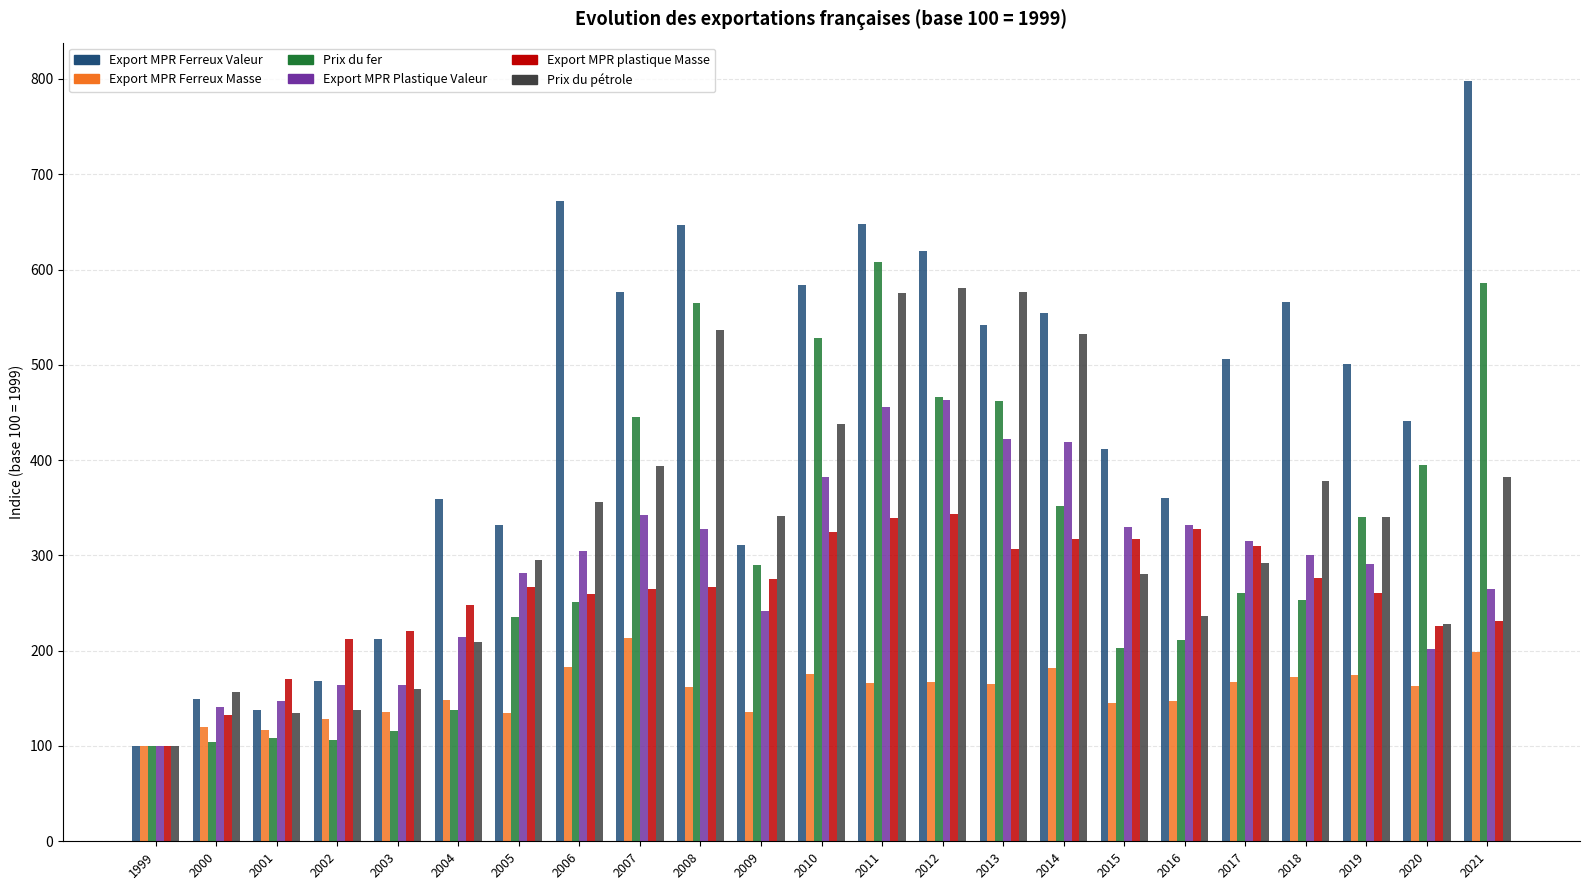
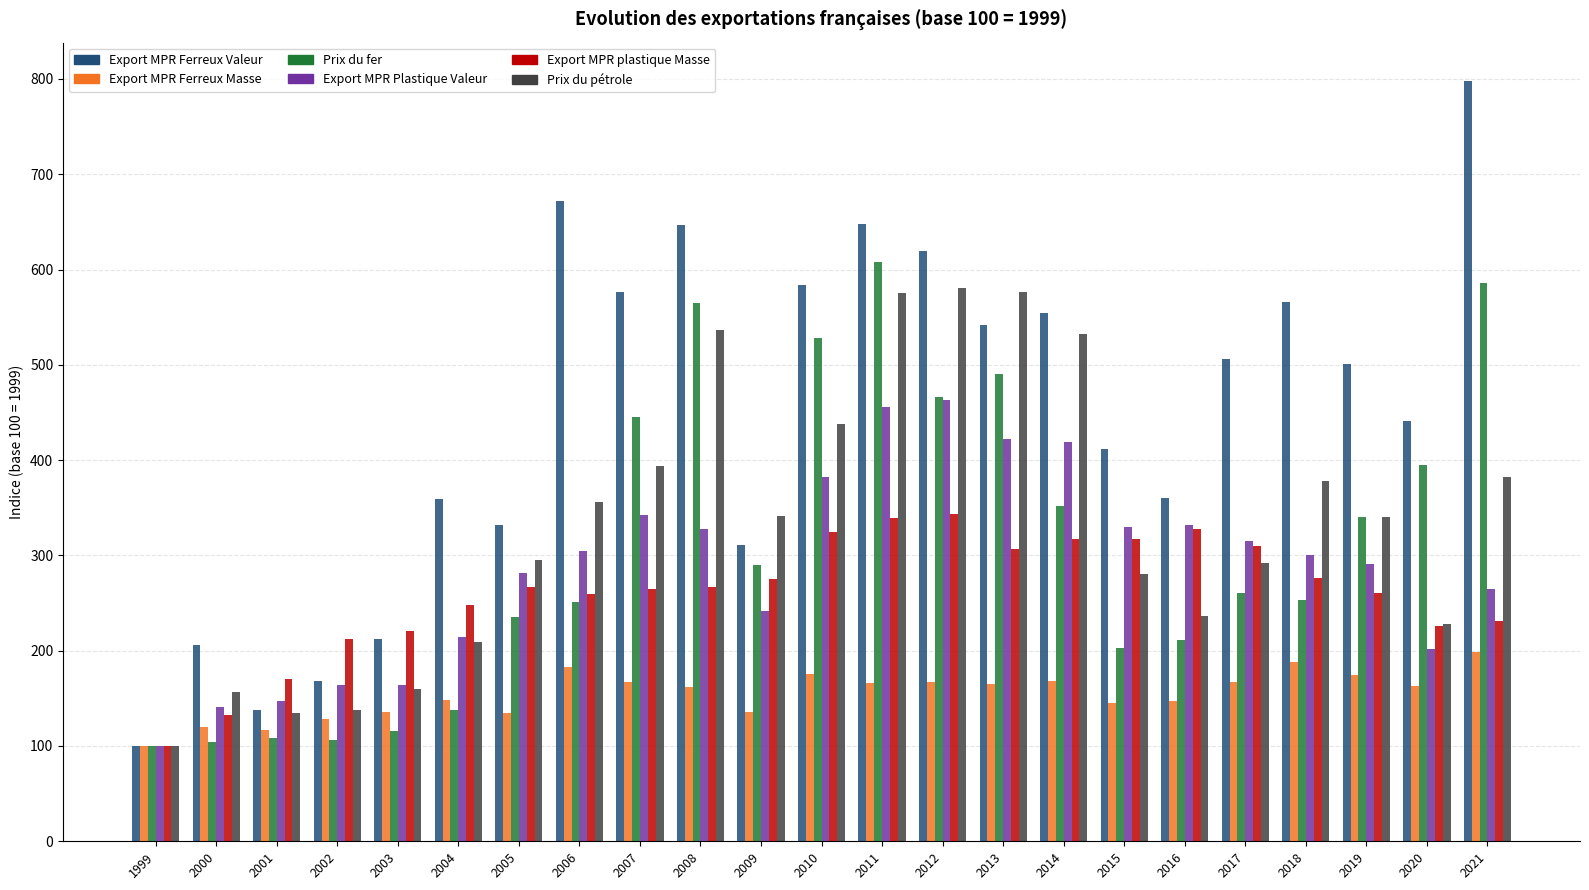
  {
    "Export MPR Ferreux Valeur": {
      "1999": 100,
-     "2000": 150,
+     "2000": 210,
      "2001": 140,
      "2002": 170,
      "2003": 210,
      "2004": 360,
      "2005": 330,
      "2006": 670,
      "2007": 580,
      "2008": 650,
      "2009": 310,
      "2010": 580,
      "2011": 650,
      "2012": 620,
      "2013": 540,
      "2014": 550,
      "2015": 410,
      "2016": 360,
      "2017": 510,
      "2018": 570,
      "2019": 500,
      "2020": 440,
      "2021": 800
    },
    "Export MPR Ferreux Masse": {
      "1999": 100,
      "2000": 120,
      "2001": 120,
      "2002": 130,
      "2003": 140,
      "2004": 150,
      "2005": 130,
      "2006": 180,
-     "2007": 210,
+     "2007": 170,
      "2008": 160,
      "2009": 140,
      "2010": 180,
      "2011": 170,
      "2012": 170,
      "2013": 160,
-     "2014": 180,
+     "2014": 170,
      "2015": 140,
      "2016": 150,
      "2017": 170,
-     "2018": 170,
+     "2018": 190,
      "2019": 170,
      "2020": 160,
      "2021": 200
    },
    "Prix du fer": {
      "1999": 100,
      "2000": 100,
      "2001": 110,
      "2002": 110,
      "2003": 120,
      "2004": 140,
      "2005": 240,
      "2006": 250,
      "2007": 450,
      "2008": 570,
      "2009": 290,
      "2010": 530,
      "2011": 610,
      "2012": 470,
-     "2013": 460,
+     "2013": 490,
      "2014": 350,
      "2015": 200,
      "2016": 210,
      "2017": 260,
      "2018": 250,
      "2019": 340,
      "2020": 390,
      "2021": 590
    },
    "Export MPR Plastique Valeur": {
      "1999": 100,
      "2000": 140,
      "2001": 150,
      "2002": 160,
      "2003": 160,
      "2004": 210,
      "2005": 280,
      "2006": 300,
      "2007": 340,
      "2008": 330,
      "2009": 240,
      "2010": 380,
      "2011": 460,
      "2012": 460,
      "2013": 420,
      "2014": 420,
      "2015": 330,
      "2016": 330,
      "2017": 320,
      "2018": 300,
      "2019": 290,
      "2020": 200,
      "2021": 260
    },
    "Export MPR plastique Masse": {
      "1999": 100,
      "2000": 130,
      "2001": 170,
      "2002": 210,
      "2003": 220,
      "2004": 250,
      "2005": 270,
      "2006": 260,
      "2007": 260,
      "2008": 270,
      "2009": 280,
      "2010": 320,
      "2011": 340,
      "2012": 340,
      "2013": 310,
      "2014": 320,
      "2015": 320,
      "2016": 330,
      "2017": 310,
      "2018": 280,
      "2019": 260,
      "2020": 230,
      "2021": 230
    }
  }
